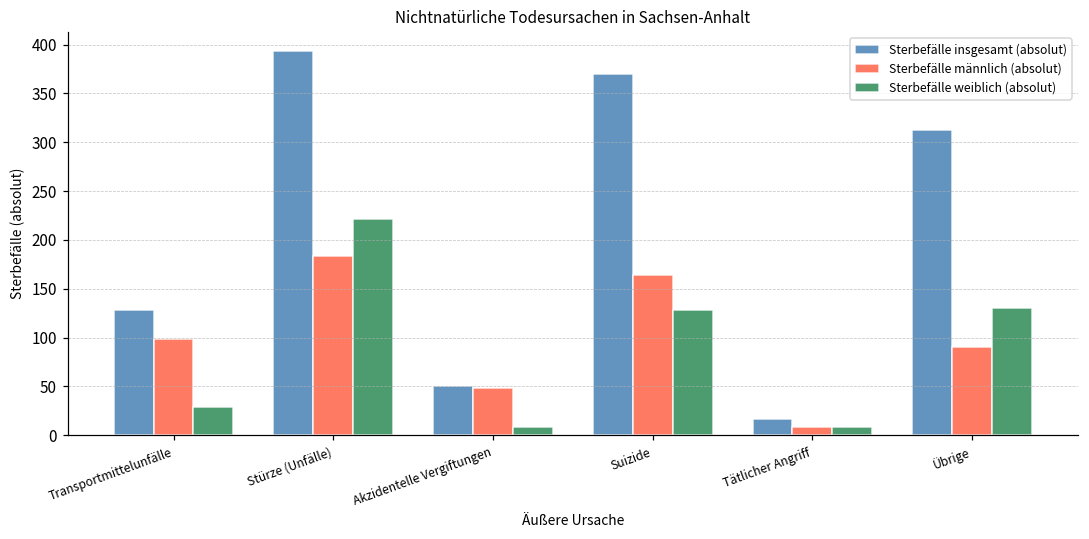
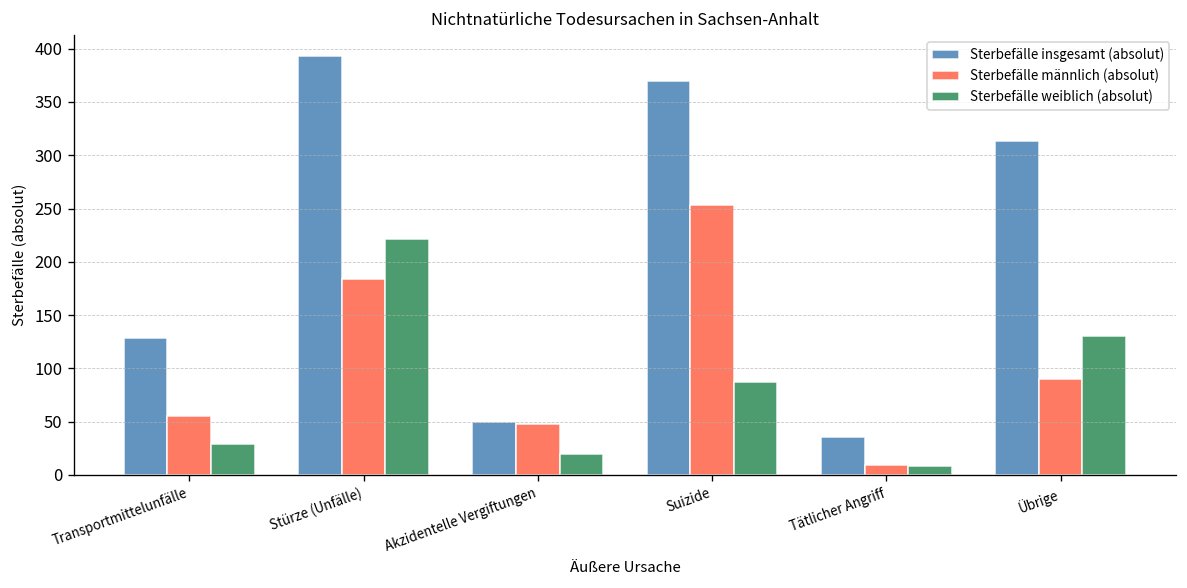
  {
    "Sterbefälle insgesamt (absolut)": {
      "Transportmittelunfälle": 130,
      "Stürze (Unfälle)": 390,
      "Akzidentelle Vergiftungen": 50,
      "Suizide": 370,
-     "Tätlicher Angriff": 20,
+     "Tätlicher Angriff": 40,
      "Übrige": 310
    },
    "Sterbefälle männlich (absolut)": {
-     "Transportmittelunfälle": 100,
+     "Transportmittelunfälle": 60,
      "Stürze (Unfälle)": 180,
      "Akzidentelle Vergiftungen": 50,
-     "Suizide": 160,
+     "Suizide": 250,
      "Tätlicher Angriff": 10,
      "Übrige": 90
    },
    "Sterbefälle weiblich (absolut)": {
      "Transportmittelunfälle": 30,
      "Stürze (Unfälle)": 220,
-     "Akzidentelle Vergiftungen": 10,
-     "Suizide": 130,
+     "Akzidentelle Vergiftungen": 20,
+     "Suizide": 90,
      "Tätlicher Angriff": 10,
      "Übrige": 130
    }
  }
